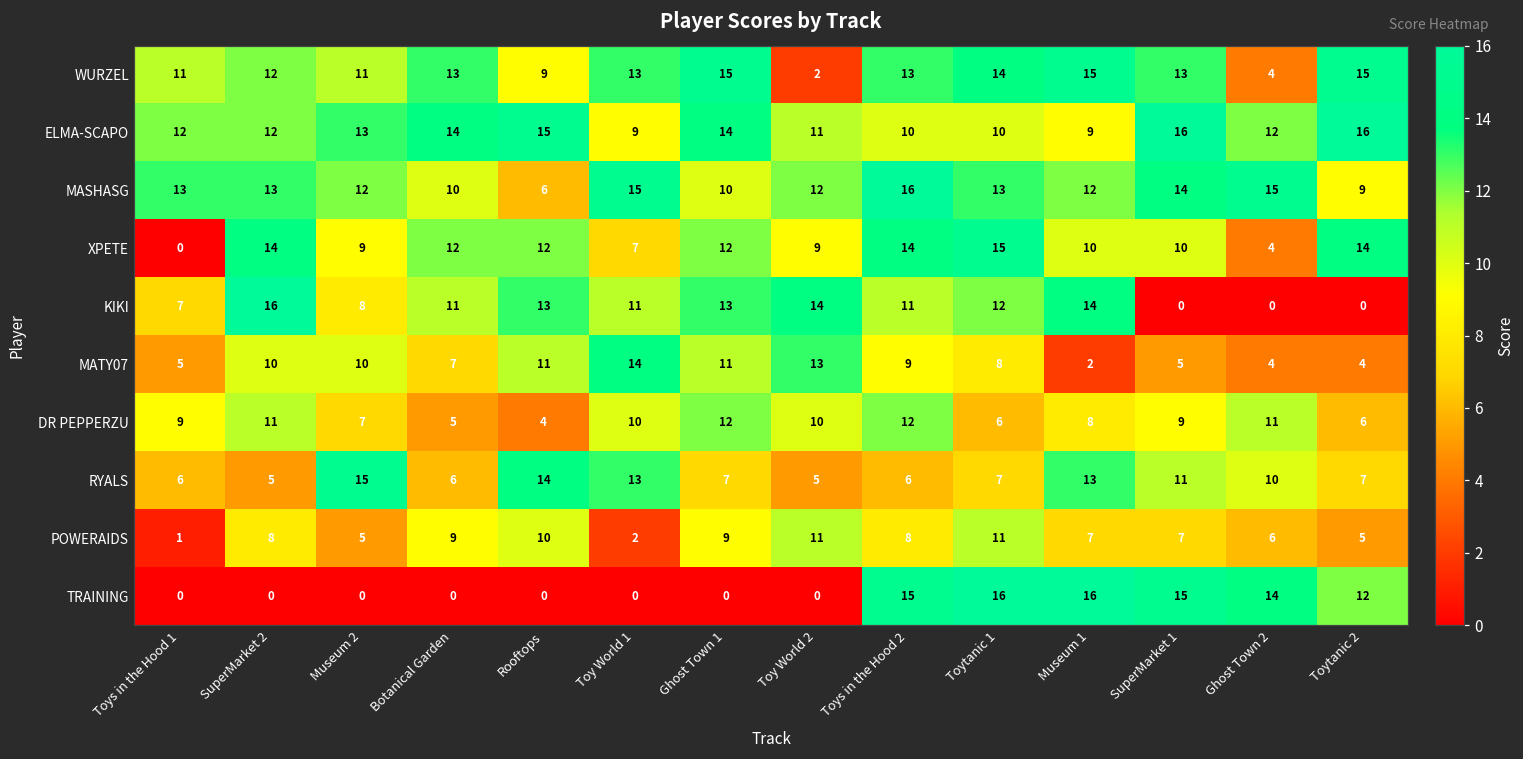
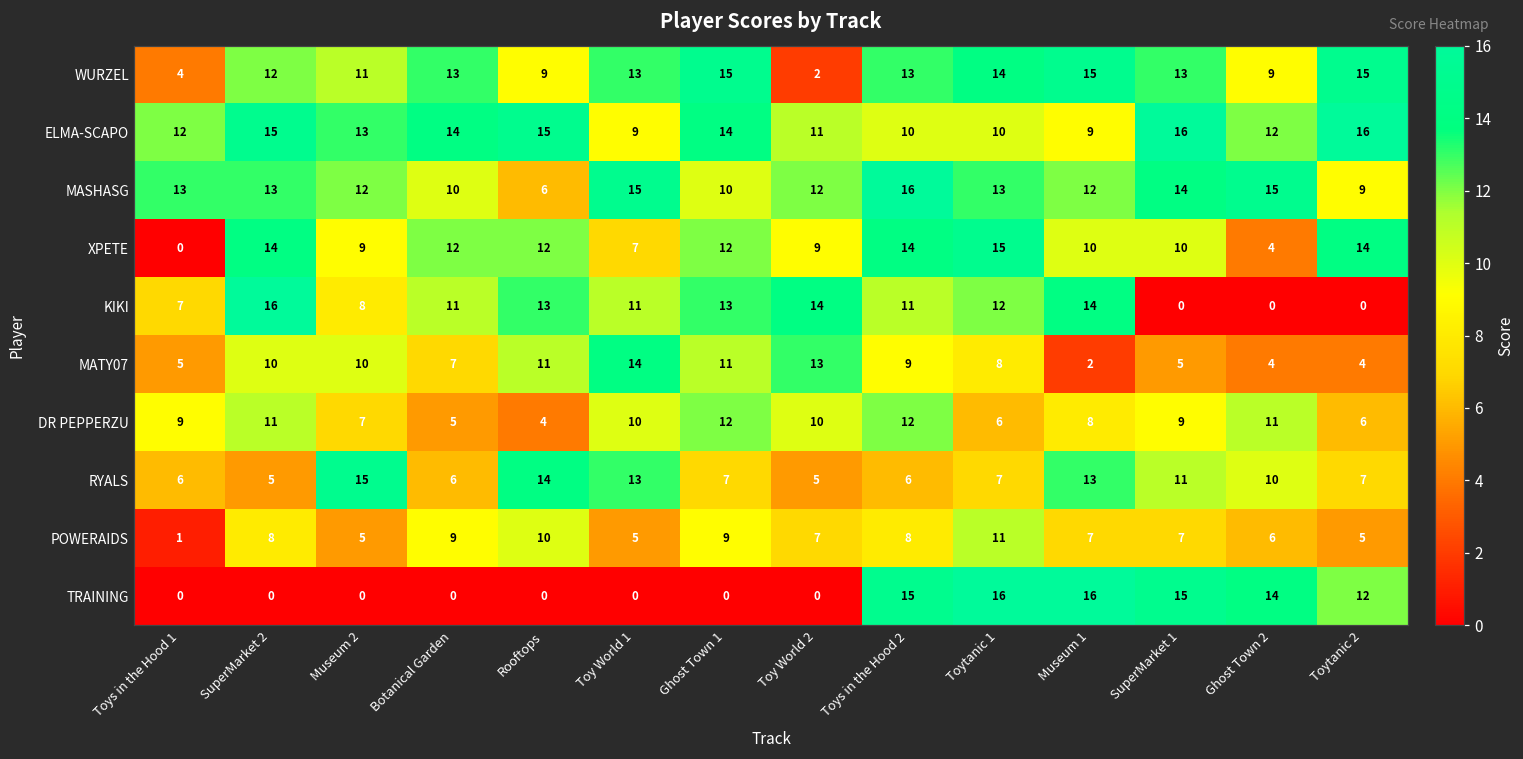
  {
    "WURZEL": {
-     "Toys in the Hood 1": 11,
+     "Toys in the Hood 1": 4,
      "SuperMarket 2": 12,
      "Museum 2": 11,
      "Botanical Garden": 13,
      "Rooftops": 9,
      "Toy World 1": 13,
      "Ghost Town 1": 15,
      "Toy World 2": 2,
      "Toys in the Hood 2": 13,
      "Toytanic 1": 14,
      "Museum 1": 15,
      "SuperMarket 1": 13,
-     "Ghost Town 2": 4,
+     "Ghost Town 2": 9,
      "Toytanic 2": 15
    },
    "ELMA-SCAPO": {
      "Toys in the Hood 1": 12,
-     "SuperMarket 2": 12,
+     "SuperMarket 2": 15,
      "Museum 2": 13,
      "Botanical Garden": 14,
      "Rooftops": 15,
      "Toy World 1": 9,
      "Ghost Town 1": 14,
      "Toy World 2": 11,
      "Toys in the Hood 2": 10,
      "Toytanic 1": 10,
      "Museum 1": 9,
      "SuperMarket 1": 16,
      "Ghost Town 2": 12,
      "Toytanic 2": 16
    },
    "MASHASG": {
      "Toys in the Hood 1": 13,
      "SuperMarket 2": 13,
      "Museum 2": 12,
      "Botanical Garden": 10,
      "Rooftops": 6,
      "Toy World 1": 15,
      "Ghost Town 1": 10,
      "Toy World 2": 12,
      "Toys in the Hood 2": 16,
      "Toytanic 1": 13,
      "Museum 1": 12,
      "SuperMarket 1": 14,
      "Ghost Town 2": 15,
      "Toytanic 2": 9
    },
    "XPETE": {
      "Toys in the Hood 1": 0,
      "SuperMarket 2": 14,
      "Museum 2": 9,
      "Botanical Garden": 12,
      "Rooftops": 12,
      "Toy World 1": 7,
      "Ghost Town 1": 12,
      "Toy World 2": 9,
      "Toys in the Hood 2": 14,
      "Toytanic 1": 15,
      "Museum 1": 10,
      "SuperMarket 1": 10,
      "Ghost Town 2": 4,
      "Toytanic 2": 14
    },
    "KIKI": {
      "Toys in the Hood 1": 7,
      "SuperMarket 2": 16,
      "Museum 2": 8,
      "Botanical Garden": 11,
      "Rooftops": 13,
      "Toy World 1": 11,
      "Ghost Town 1": 13,
      "Toy World 2": 14,
      "Toys in the Hood 2": 11,
      "Toytanic 1": 12,
      "Museum 1": 14,
      "SuperMarket 1": 0,
      "Ghost Town 2": 0,
      "Toytanic 2": 0
    },
    "MATY07": {
      "Toys in the Hood 1": 5,
      "SuperMarket 2": 10,
      "Museum 2": 10,
      "Botanical Garden": 7,
      "Rooftops": 11,
      "Toy World 1": 14,
      "Ghost Town 1": 11,
      "Toy World 2": 13,
      "Toys in the Hood 2": 9,
      "Toytanic 1": 8,
      "Museum 1": 2,
      "SuperMarket 1": 5,
      "Ghost Town 2": 4,
      "Toytanic 2": 4
    },
    "DR PEPPERZU": {
      "Toys in the Hood 1": 9,
      "SuperMarket 2": 11,
      "Museum 2": 7,
      "Botanical Garden": 5,
      "Rooftops": 4,
      "Toy World 1": 10,
      "Ghost Town 1": 12,
      "Toy World 2": 10,
      "Toys in the Hood 2": 12,
      "Toytanic 1": 6,
      "Museum 1": 8,
      "SuperMarket 1": 9,
      "Ghost Town 2": 11,
      "Toytanic 2": 6
    },
    "RYALS": {
      "Toys in the Hood 1": 6,
      "SuperMarket 2": 5,
      "Museum 2": 15,
      "Botanical Garden": 6,
      "Rooftops": 14,
      "Toy World 1": 13,
      "Ghost Town 1": 7,
      "Toy World 2": 5,
      "Toys in the Hood 2": 6,
      "Toytanic 1": 7,
      "Museum 1": 13,
      "SuperMarket 1": 11,
      "Ghost Town 2": 10,
      "Toytanic 2": 7
    },
    "POWERAIDS": {
      "Toys in the Hood 1": 1,
      "SuperMarket 2": 8,
      "Museum 2": 5,
      "Botanical Garden": 9,
      "Rooftops": 10,
-     "Toy World 1": 2,
+     "Toy World 1": 5,
      "Ghost Town 1": 9,
-     "Toy World 2": 11,
+     "Toy World 2": 7,
      "Toys in the Hood 2": 8,
      "Toytanic 1": 11,
      "Museum 1": 7,
      "SuperMarket 1": 7,
      "Ghost Town 2": 6,
      "Toytanic 2": 5
    },
    "TRAINING": {
      "Toys in the Hood 1": 0,
      "SuperMarket 2": 0,
      "Museum 2": 0,
      "Botanical Garden": 0,
      "Rooftops": 0,
      "Toy World 1": 0,
      "Ghost Town 1": 0,
      "Toy World 2": 0,
      "Toys in the Hood 2": 15,
      "Toytanic 1": 16,
      "Museum 1": 16,
      "SuperMarket 1": 15,
      "Ghost Town 2": 14,
      "Toytanic 2": 12
    }
  }
